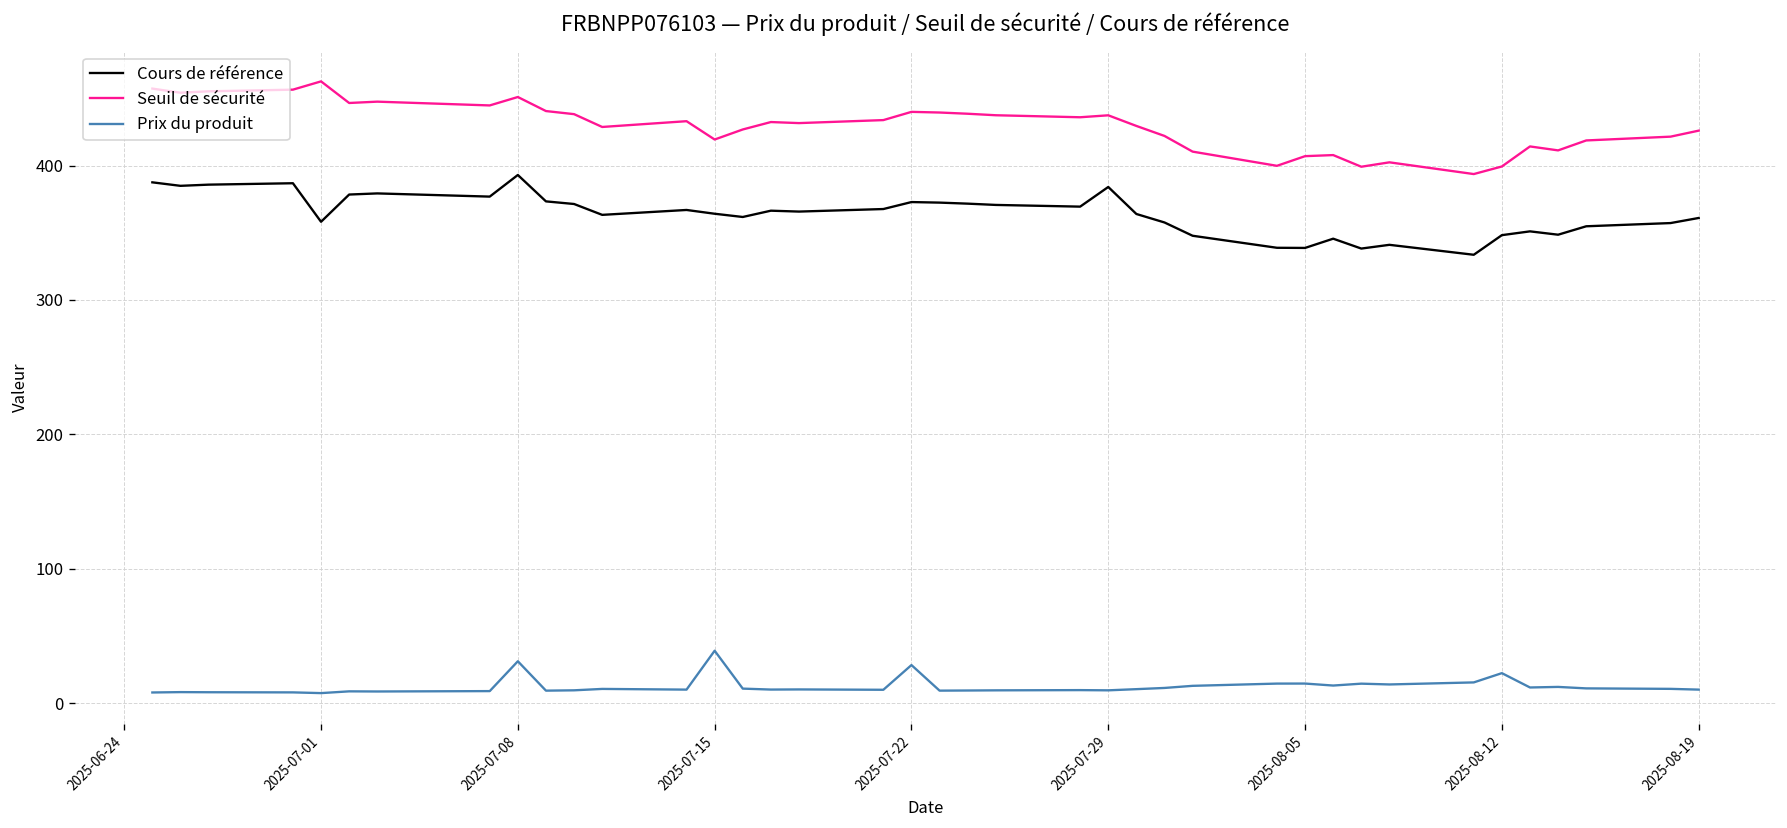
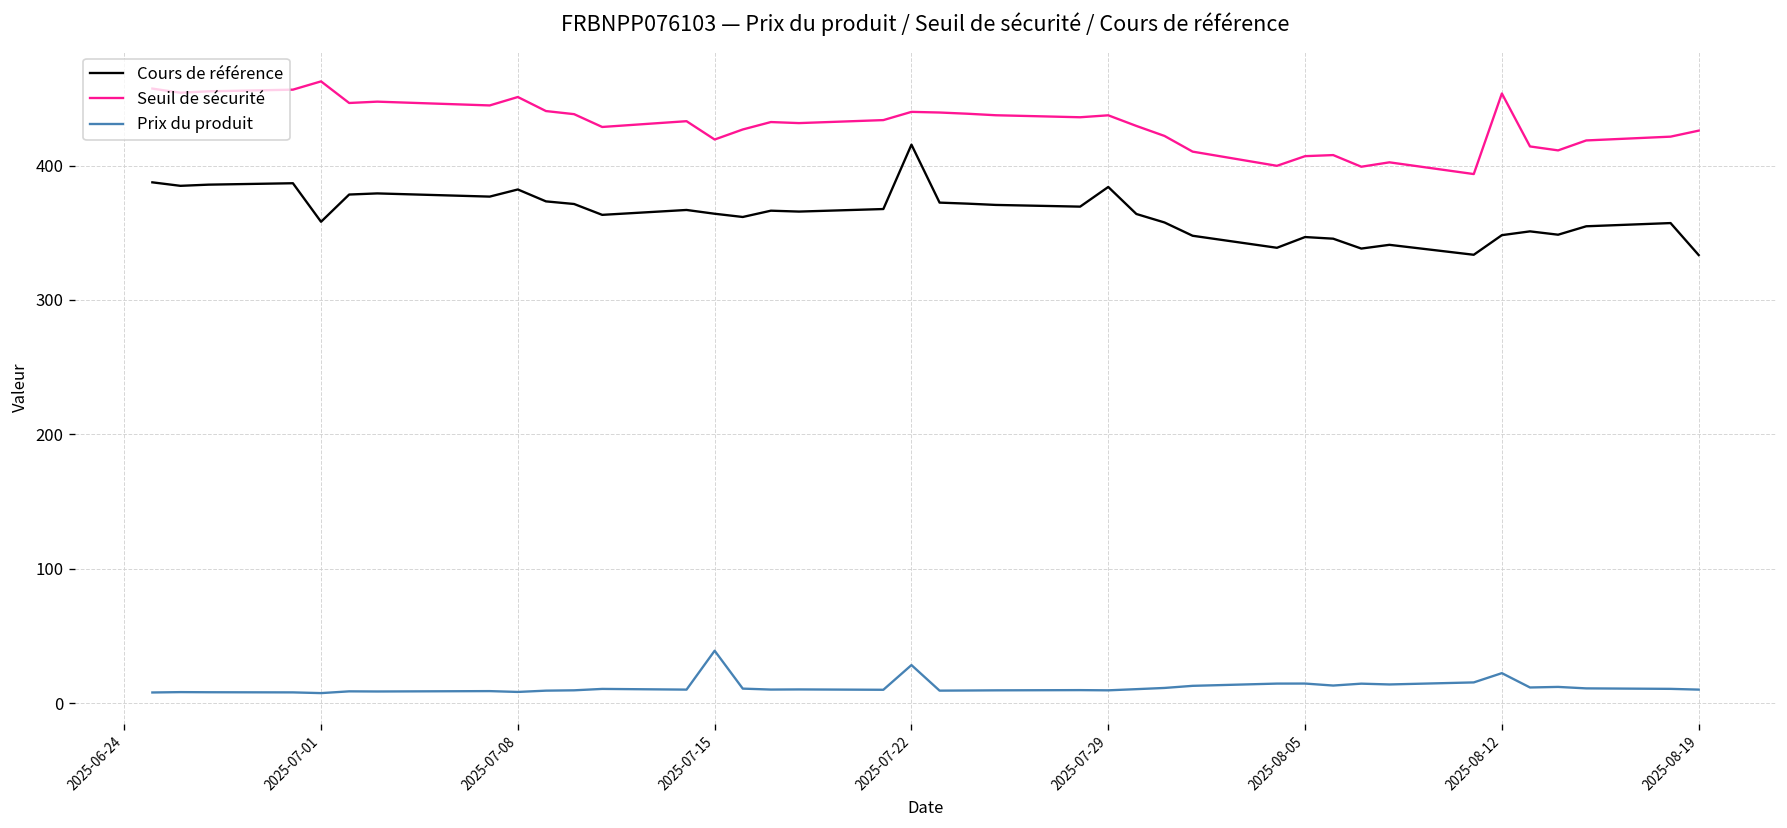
  {
    "Cours de référence": {
      "2025-07-01": 358,
-     "2025-07-08": 393,
+     "2025-07-08": 382,
      "2025-07-15": 364,
-     "2025-07-22": 373,
+     "2025-07-22": 416,
      "2025-07-29": 384,
-     "2025-08-05": 339,
+     "2025-08-05": 347,
      "2025-08-12": 348,
-     "2025-08-19": 361
+     "2025-08-19": 333
    },
    "Seuil de sécurité": {
      "2025-07-01": 463,
      "2025-07-08": 451,
      "2025-07-15": 419,
      "2025-07-22": 440,
      "2025-07-29": 437,
      "2025-08-05": 407,
-     "2025-08-12": 399,
+     "2025-08-12": 454,
      "2025-08-19": 426
    },
    "Prix du produit": {
      "2025-07-01": 7,
-     "2025-07-08": 31,
+     "2025-07-08": 8,
      "2025-07-15": 39,
      "2025-07-22": 28,
      "2025-07-29": 10,
      "2025-08-05": 15,
      "2025-08-12": 22,
      "2025-08-19": 10
    }
  }
